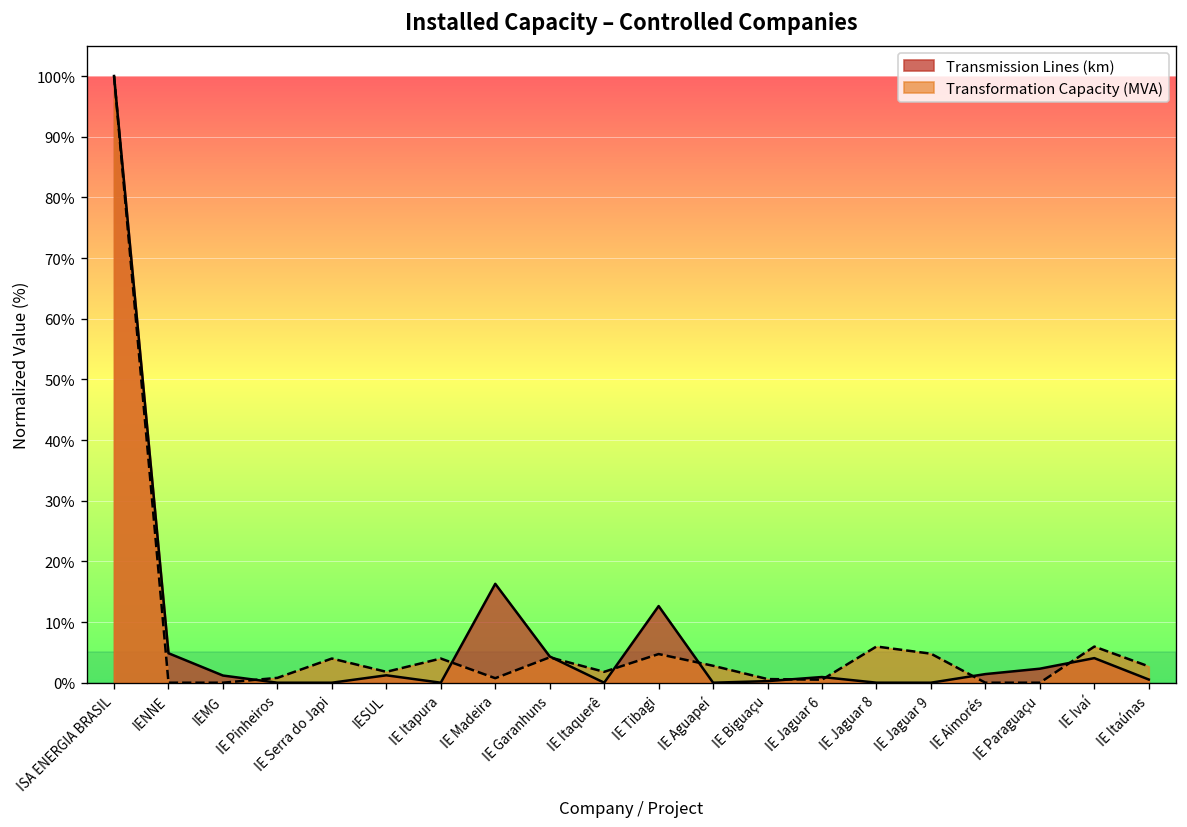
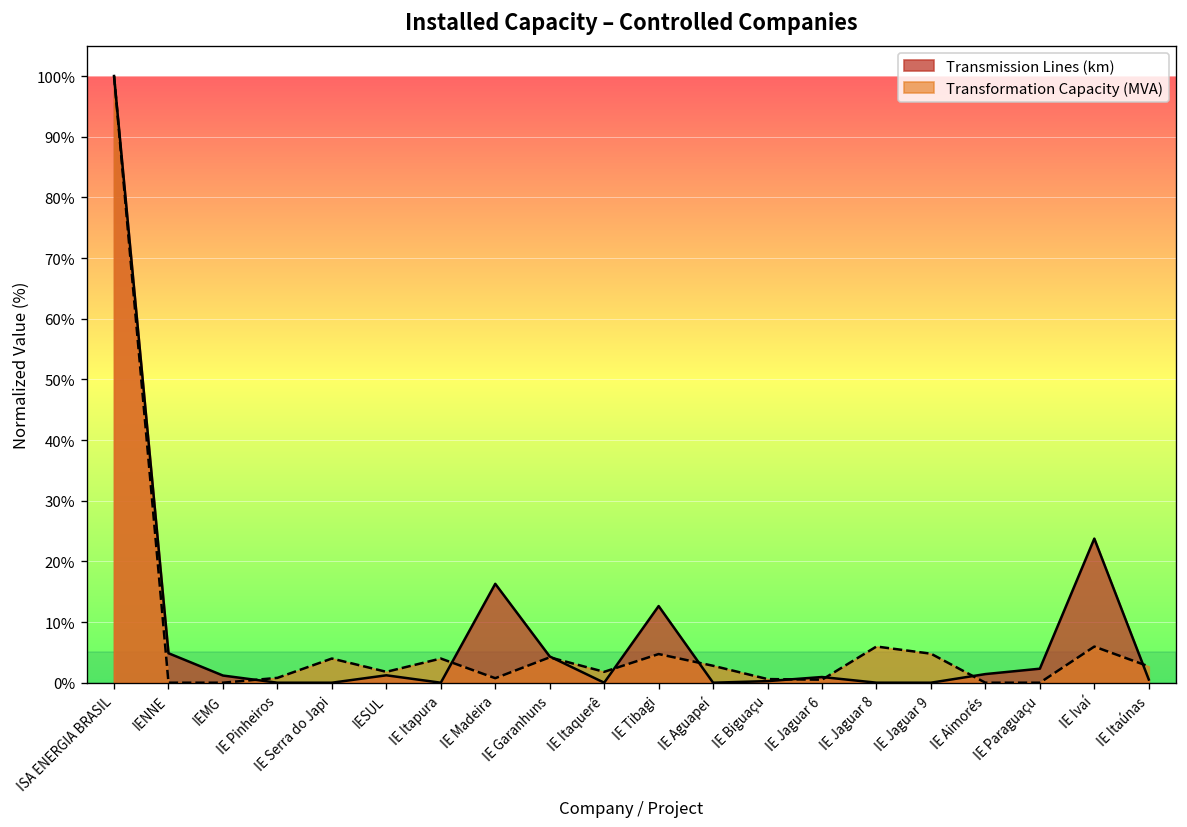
  {
    "Transmission Lines (km)": {
      "IENNE": "5%",
      "IEMG": "1%",
      "IE Pinheiros": "0%",
      "IE Serra do Japi": "0%",
      "IESUL": "1%",
      "IE Itapura": "0%",
      "IE Madeira": "16%",
      "IE Itaquerê": "0%",
      "IE Tibagi": "13%",
      "IE Aguapeí": "0%",
      "IE Jaguar 8": "0%",
      "IE Jaguar 9": "0%",
      "IE Aimorés": "1%",
      "IE Paraguaçu": "2%",
-     "IE Ivaí": "4%",
+     "IE Ivaí": "24%",
      "IE Itaúnas": "1%"
    },
    "Transformation Capacity (MVA)": {
      "IENNE": "0%",
      "IEMG": "0%",
      "IE Pinheiros": "1%",
      "IE Serra do Japi": "4%",
      "IESUL": "2%",
      "IE Itapura": "4%",
      "IE Madeira": "1%",
      "IE Itaquerê": "2%",
      "IE Tibagi": "5%",
      "IE Aguapeí": "3%",
      "IE Jaguar 8": "6%",
      "IE Jaguar 9": "5%",
      "IE Aimorés": "0%",
      "IE Paraguaçu": "0%",
      "IE Ivaí": "6%",
      "IE Itaúnas": "3%"
    }
  }
